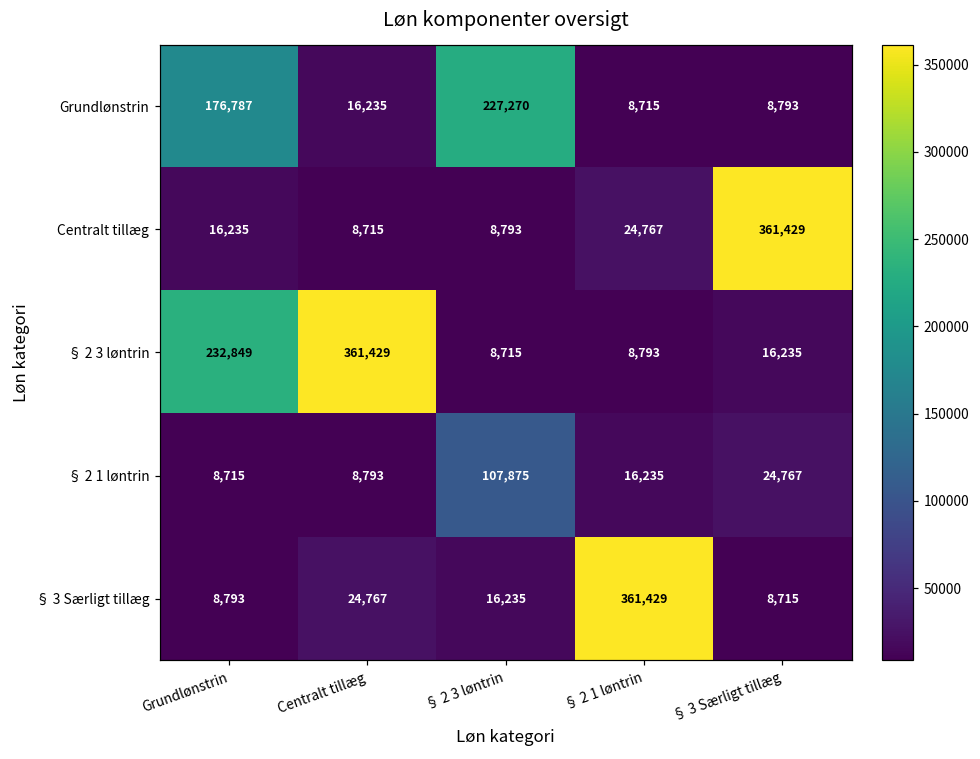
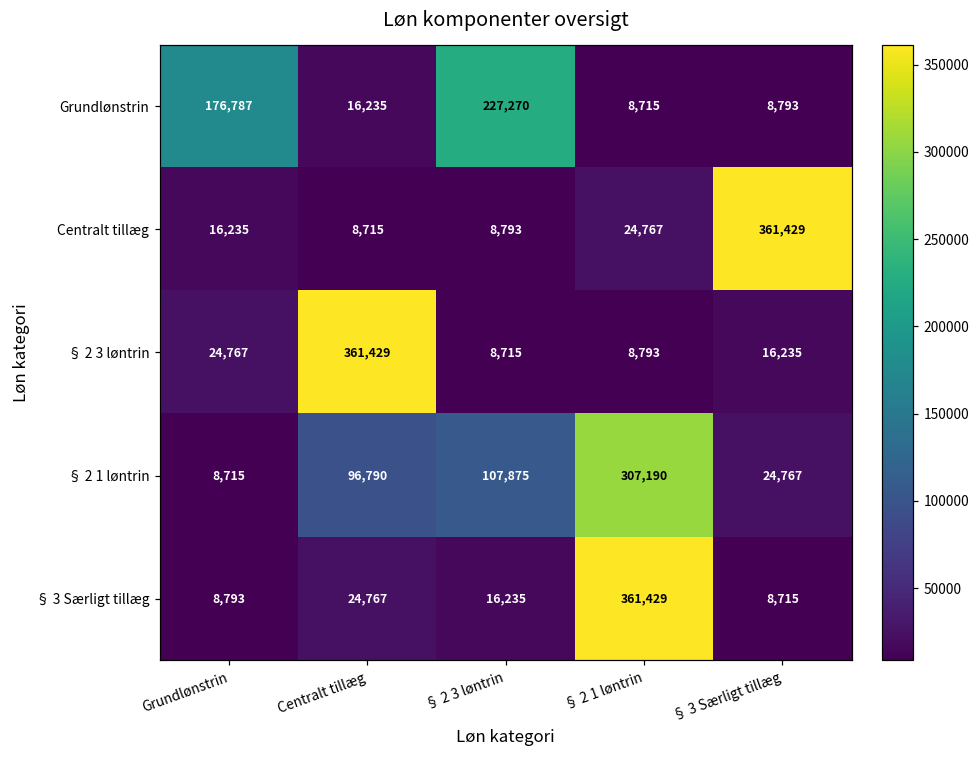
  {
    "Grundlønstrin": {
      "Grundlønstrin": "176,787",
      "Centralt tillæg": "16,235",
      "§ 2 3 løntrin": "227,270",
      "§ 2 1 løntrin": "8,715",
      "§ 3 Særligt tillæg": "8,793"
    },
    "Centralt tillæg": {
      "Grundlønstrin": "16,235",
      "Centralt tillæg": "8,715",
      "§ 2 3 løntrin": "8,793",
      "§ 2 1 løntrin": "24,767",
      "§ 3 Særligt tillæg": "361,429"
    },
    "§ 2 3 løntrin": {
-     "Grundlønstrin": "232,849",
+     "Grundlønstrin": "24,767",
      "Centralt tillæg": "361,429",
      "§ 2 3 løntrin": "8,715",
      "§ 2 1 løntrin": "8,793",
      "§ 3 Særligt tillæg": "16,235"
    },
    "§ 2 1 løntrin": {
      "Grundlønstrin": "8,715",
-     "Centralt tillæg": "8,793",
+     "Centralt tillæg": "96,790",
      "§ 2 3 løntrin": "107,875",
-     "§ 2 1 løntrin": "16,235",
+     "§ 2 1 løntrin": "307,190",
      "§ 3 Særligt tillæg": "24,767"
    },
    "§ 3 Særligt tillæg": {
      "Grundlønstrin": "8,793",
      "Centralt tillæg": "24,767",
      "§ 2 3 løntrin": "16,235",
      "§ 2 1 løntrin": "361,429",
      "§ 3 Særligt tillæg": "8,715"
    }
  }
